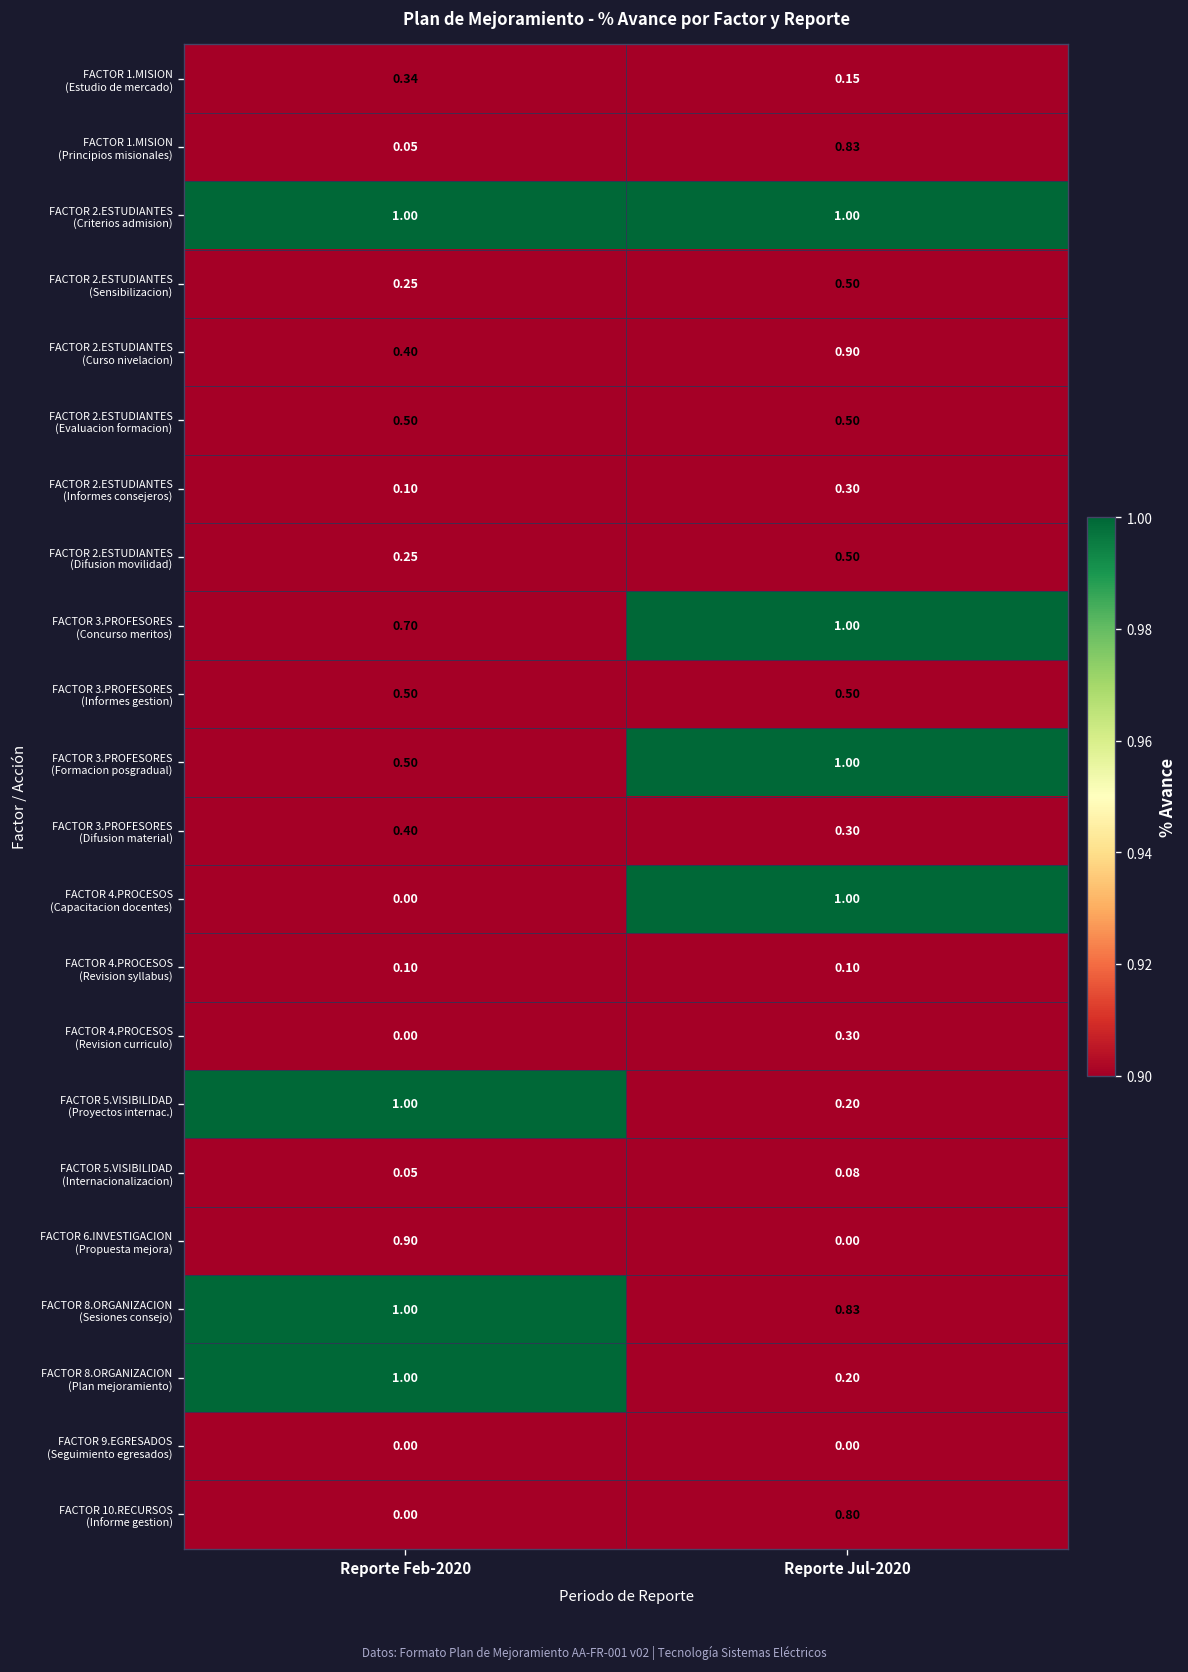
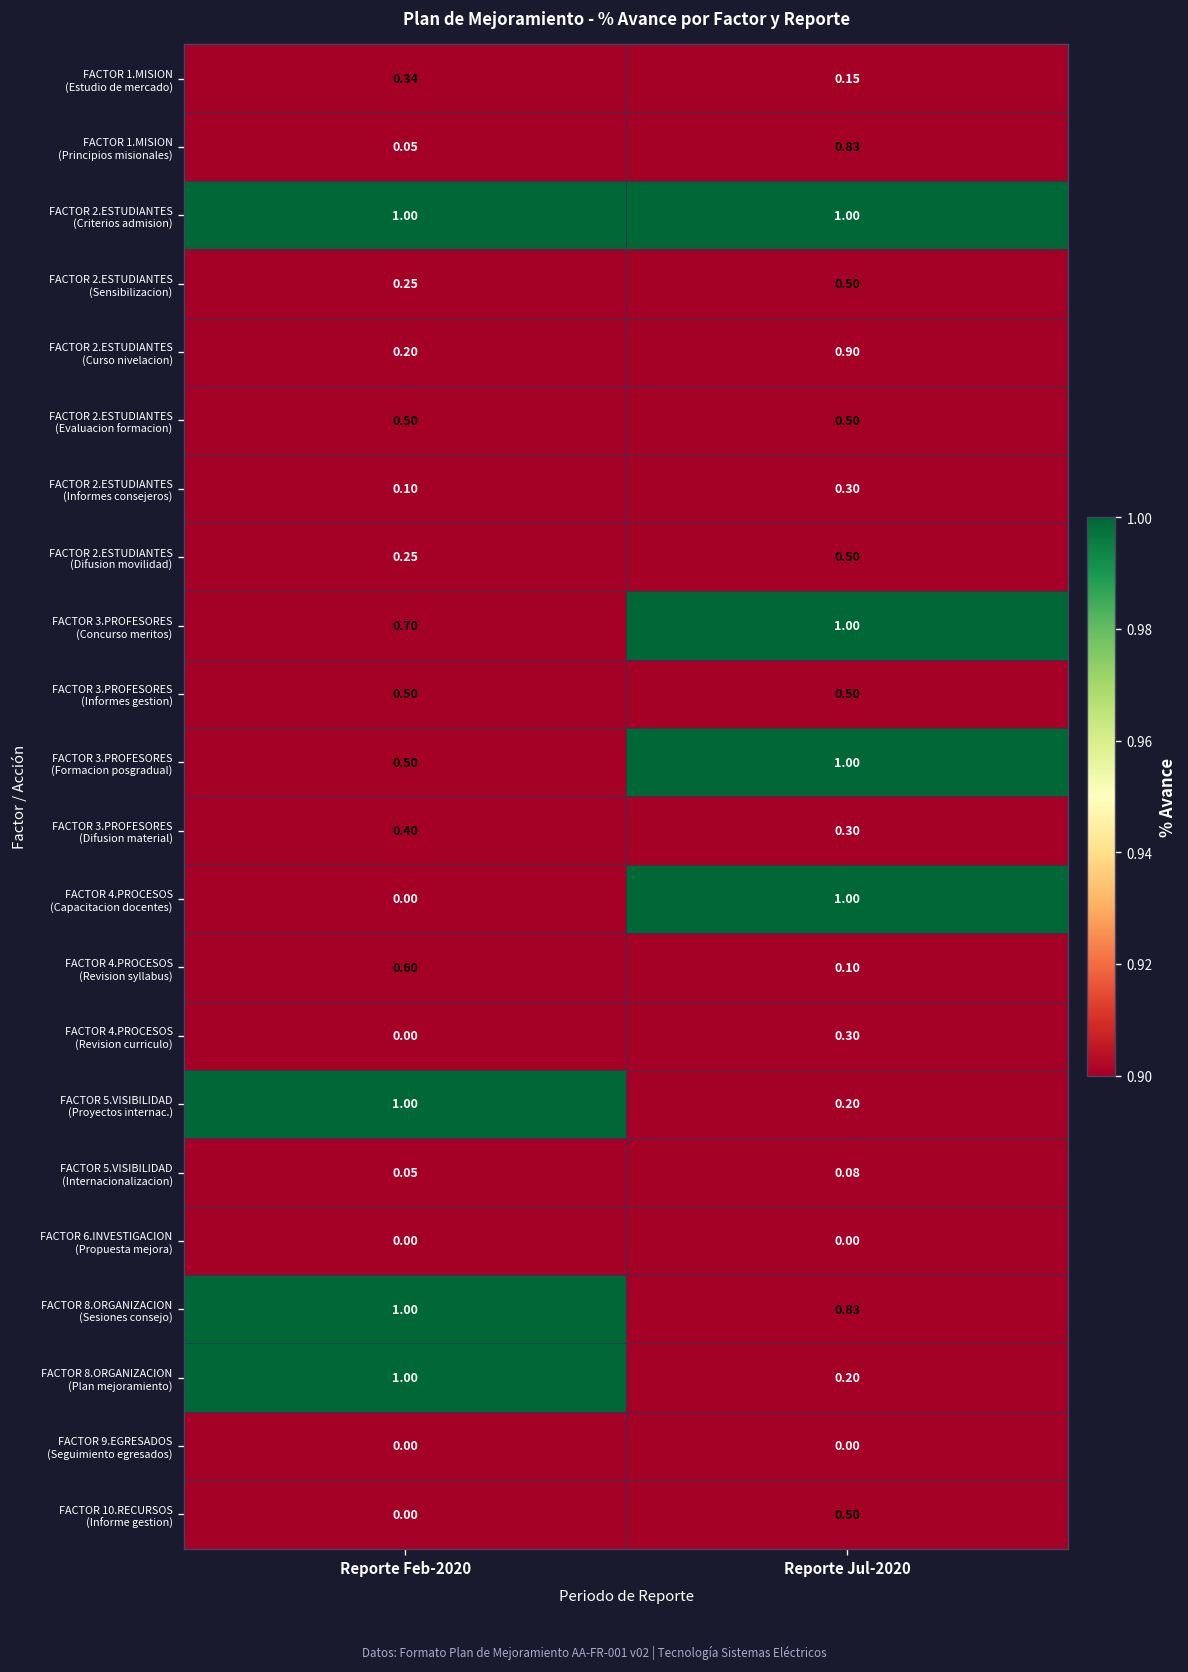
  {
    "FACTOR 1.MISION (Estudio de mercado)": {
      "Reporte Feb-2020": 0.34,
      "Reporte Jul-2020": 0.15
    },
    "FACTOR 1.MISION (Principios misionales)": {
      "Reporte Feb-2020": 0.05,
      "Reporte Jul-2020": 0.83
    },
    "FACTOR 2.ESTUDIANTES (Criterios admision)": {
      "Reporte Feb-2020": 1.00,
      "Reporte Jul-2020": 1.00
    },
    "FACTOR 2.ESTUDIANTES (Sensibilizacion)": {
      "Reporte Feb-2020": 0.25,
      "Reporte Jul-2020": 0.50
    },
    "FACTOR 2.ESTUDIANTES (Curso nivelacion)": {
-     "Reporte Feb-2020": 0.40,
+     "Reporte Feb-2020": 0.20,
      "Reporte Jul-2020": 0.90
    },
    "FACTOR 2.ESTUDIANTES (Evaluacion formacion)": {
      "Reporte Feb-2020": 0.50,
      "Reporte Jul-2020": 0.50
    },
    "FACTOR 2.ESTUDIANTES (Informes consejeros)": {
      "Reporte Feb-2020": 0.10,
      "Reporte Jul-2020": 0.30
    },
    "FACTOR 2.ESTUDIANTES (Difusion movilidad)": {
      "Reporte Feb-2020": 0.25,
      "Reporte Jul-2020": 0.50
    },
    "FACTOR 3.PROFESORES (Concurso meritos)": {
      "Reporte Feb-2020": 0.70,
      "Reporte Jul-2020": 1.00
    },
    "FACTOR 3.PROFESORES (Informes gestion)": {
      "Reporte Feb-2020": 0.50,
      "Reporte Jul-2020": 0.50
    },
    "FACTOR 3.PROFESORES (Formacion posgradual)": {
      "Reporte Feb-2020": 0.50,
      "Reporte Jul-2020": 1.00
    },
    "FACTOR 3.PROFESORES (Difusion material)": {
      "Reporte Feb-2020": 0.40,
      "Reporte Jul-2020": 0.30
    },
    "FACTOR 4.PROCESOS (Capacitacion docentes)": {
      "Reporte Feb-2020": 0.00,
      "Reporte Jul-2020": 1.00
    },
    "FACTOR 4.PROCESOS (Revision syllabus)": {
-     "Reporte Feb-2020": 0.10,
+     "Reporte Feb-2020": 0.60,
      "Reporte Jul-2020": 0.10
    },
    "FACTOR 4.PROCESOS (Revision curriculo)": {
      "Reporte Feb-2020": 0.00,
      "Reporte Jul-2020": 0.30
    },
    "FACTOR 5.VISIBILIDAD (Proyectos internac.)": {
      "Reporte Feb-2020": 1.00,
      "Reporte Jul-2020": 0.20
    },
    "FACTOR 5.VISIBILIDAD (Internacionalizacion)": {
      "Reporte Feb-2020": 0.05,
      "Reporte Jul-2020": 0.08
    },
    "FACTOR 6.INVESTIGACION (Propuesta mejora)": {
-     "Reporte Feb-2020": 0.90,
+     "Reporte Feb-2020": 0.00,
      "Reporte Jul-2020": 0.00
    },
    "FACTOR 8.ORGANIZACION (Sesiones consejo)": {
      "Reporte Feb-2020": 1.00,
      "Reporte Jul-2020": 0.83
    },
    "FACTOR 8.ORGANIZACION (Plan mejoramiento)": {
      "Reporte Feb-2020": 1.00,
      "Reporte Jul-2020": 0.20
    },
    "FACTOR 9.EGRESADOS (Seguimiento egresados)": {
      "Reporte Feb-2020": 0.00,
      "Reporte Jul-2020": 0.00
    },
    "FACTOR 10.RECURSOS (Informe gestion)": {
      "Reporte Feb-2020": 0.00,
-     "Reporte Jul-2020": 0.80
+     "Reporte Jul-2020": 0.50
    }
  }
